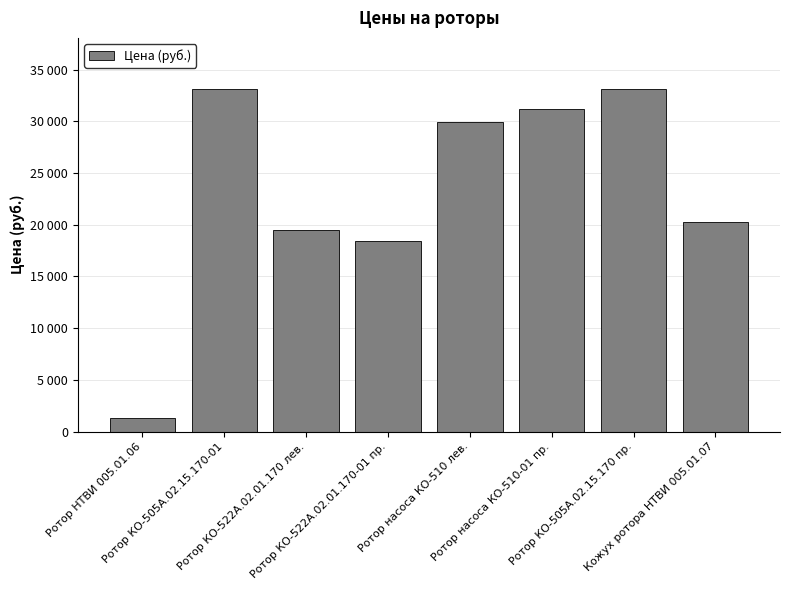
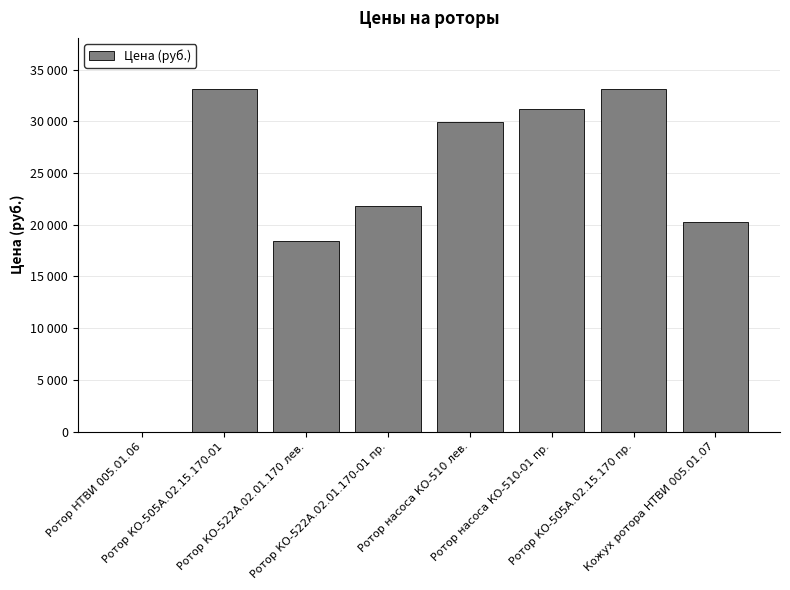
  {
-   "Ротор НТВИ 005.01.06": 1300,
+   "Ротор НТВИ 005.01.06": 0,
    "Ротор КО-505А.02.15.170-01": 33100,
-   "Ротор КО-522А.02.01.170 лев.": 19500,
-   "Ротор КО-522А.02.01.170-01 пр.": 18500,
+   "Ротор КО-522А.02.01.170 лев.": 18500,
+   "Ротор КО-522А.02.01.170-01 пр.": 21800,
    "Ротор насоса КО-510 лев.": 30000,
    "Ротор насоса КО-510-01 пр.": 31200,
    "Ротор КО-505А.02.15.170 пр.": 33100,
    "Кожух ротора НТВИ 005.01.07": 20300
  }
